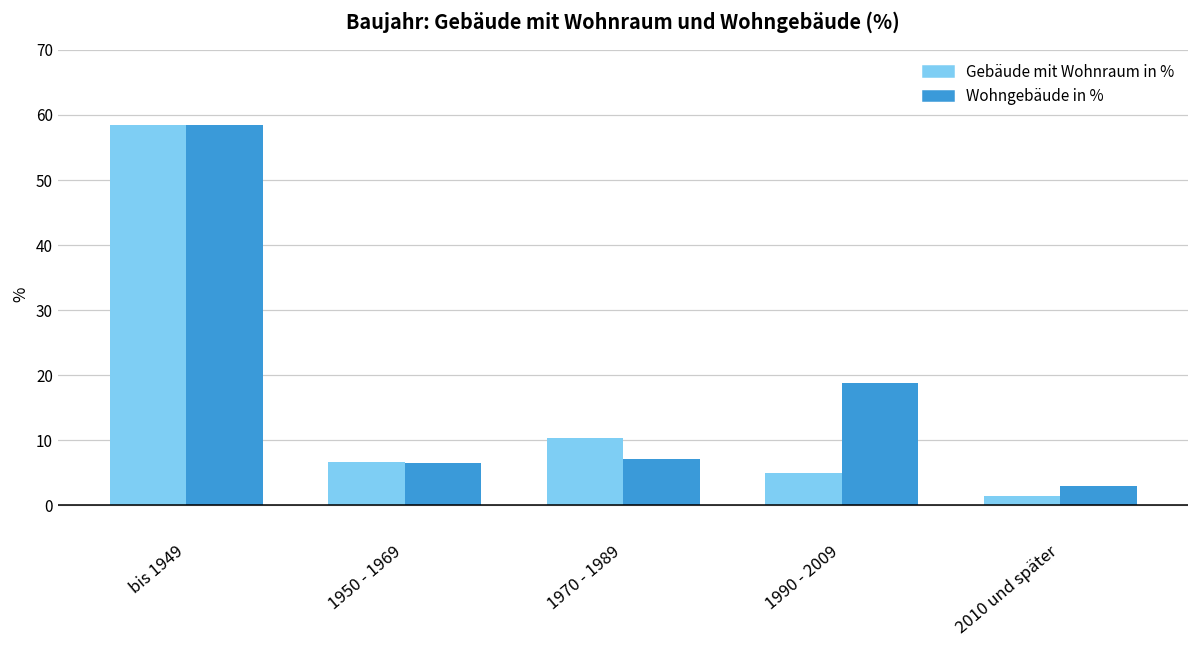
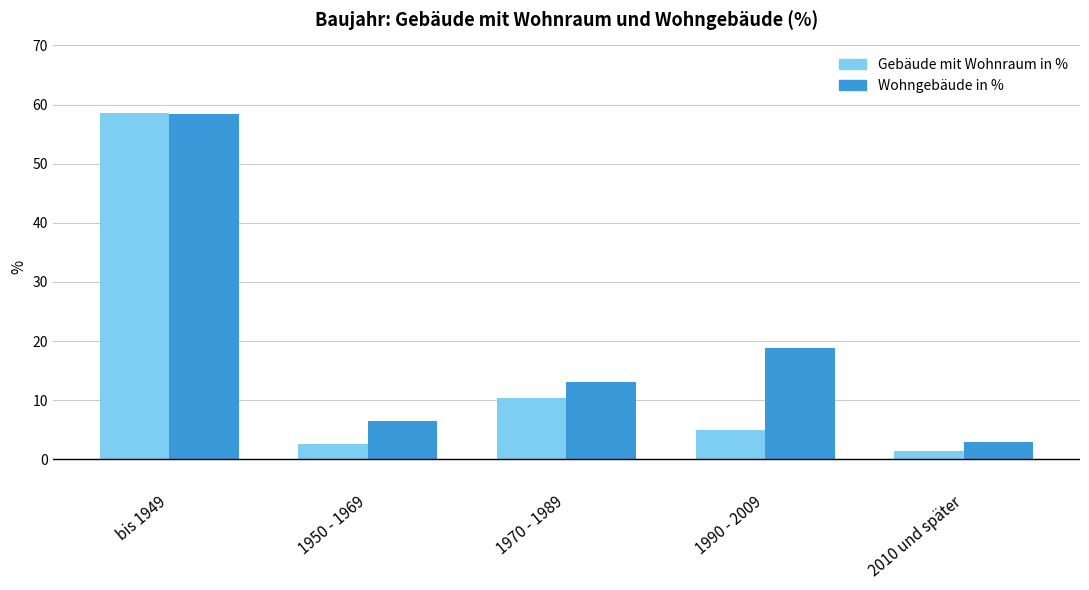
  {
    "Gebäude mit Wohnraum in %": {
      "bis 1949": 59,
-     "1950 - 1969": 7,
+     "1950 - 1969": 3,
      "1970 - 1989": 10,
      "1990 - 2009": 5,
      "2010 und später": 1
    },
    "Wohngebäude in %": {
      "bis 1949": 58,
      "1950 - 1969": 7,
-     "1970 - 1989": 7,
+     "1970 - 1989": 13,
      "1990 - 2009": 19,
      "2010 und später": 3
    }
  }
